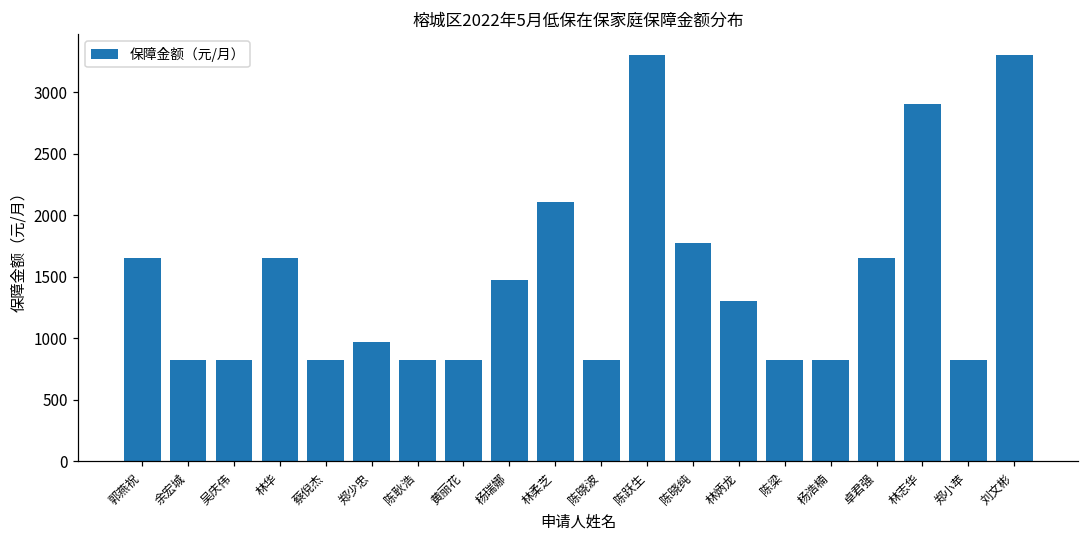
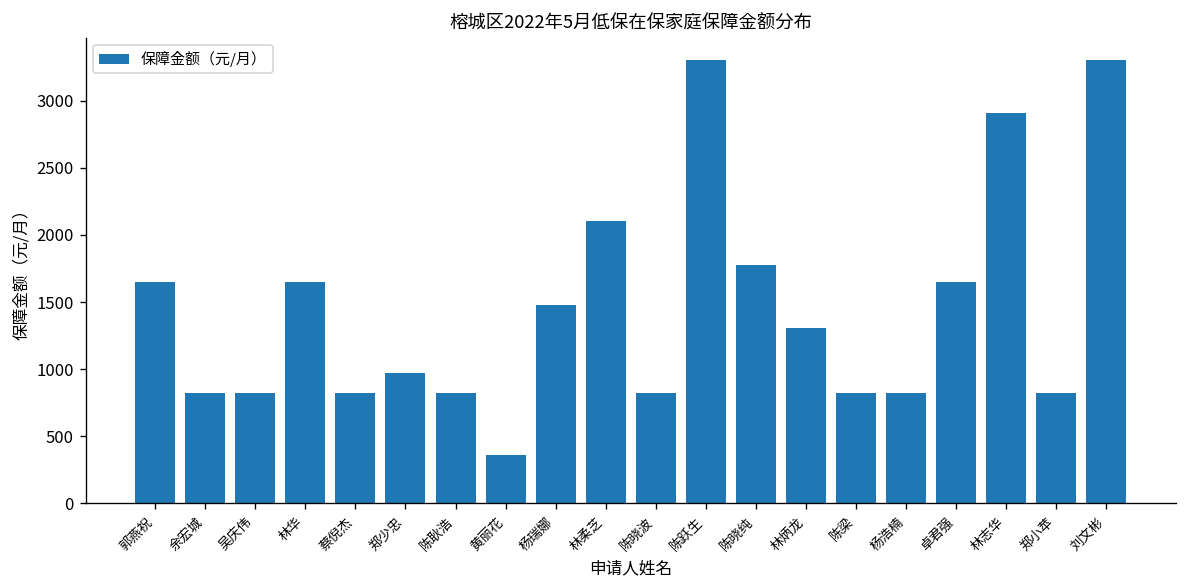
  {
    "郭燕祝": 1650,
    "余宏城": 830,
    "吴庆伟": 830,
    "林华": 1650,
    "蔡倪杰": 830,
    "郑少忠": 970,
    "陈耿浩": 830,
-   "黄丽花": 830,
+   "黄丽花": 360,
    "杨瑞娜": 1480,
    "林柔芝": 2110,
    "陈晓波": 830,
    "陈跃生": 3300,
    "陈晓纯": 1780,
    "林炳龙": 1300,
    "陈梁": 830,
    "杨浩楠": 830,
    "卓君强": 1650,
    "林志华": 2900,
    "郑小苹": 830,
    "刘文彬": 3300
  }
